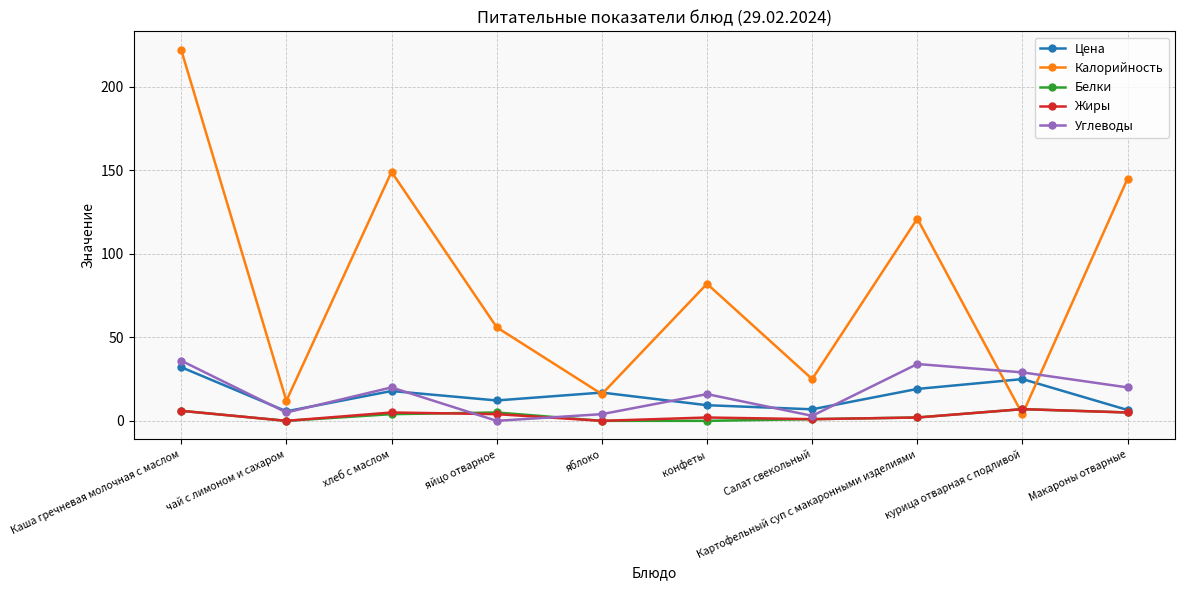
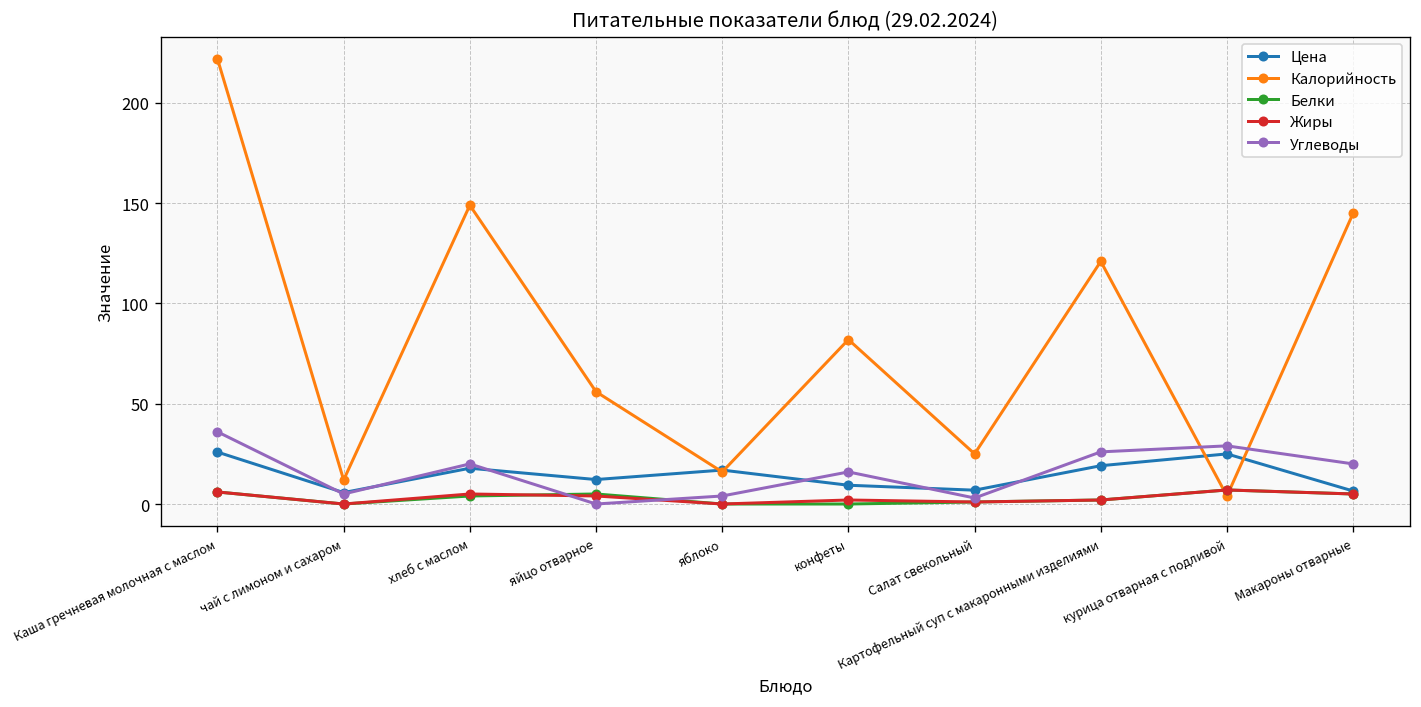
  {
    "Цена": {
-     "Каша гречневая молочная с маслом": 32,
+     "Каша гречневая молочная с маслом": 26,
      "хлеб с маслом": 18,
      "яйцо отварное": 12,
      "конфеты": 9,
      "Салат свекольный": 7,
      "Картофельный суп с макаронными изделиями": 19,
      "курица отварная с подливой": 25
    },
    "Калорийность": {
      "Каша гречневая молочная с маслом": 222,
      "чай с лимоном и сахаром": 12,
      "хлеб с маслом": 149,
      "яйцо отварное": 56,
      "конфеты": 82,
      "Салат свекольный": 25,
      "Картофельный суп с макаронными изделиями": 121,
      "курица отварная с подливой": 4,
      "Макароны отварные": 145
    },
    "Белки": {
      "конфеты": 0
    },
    "Жиры": {
      "конфеты": 2
    },
    "Углеводы": {
      "Каша гречневая молочная с маслом": 36,
      "хлеб с маслом": 20,
      "яйцо отварное": 0,
      "яблоко": 4,
      "конфеты": 16,
      "Салат свекольный": 3,
-     "Картофельный суп с макаронными изделиями": 34,
+     "Картофельный суп с макаронными изделиями": 26,
      "курица отварная с подливой": 29,
      "Макароны отварные": 20
    }
  }
